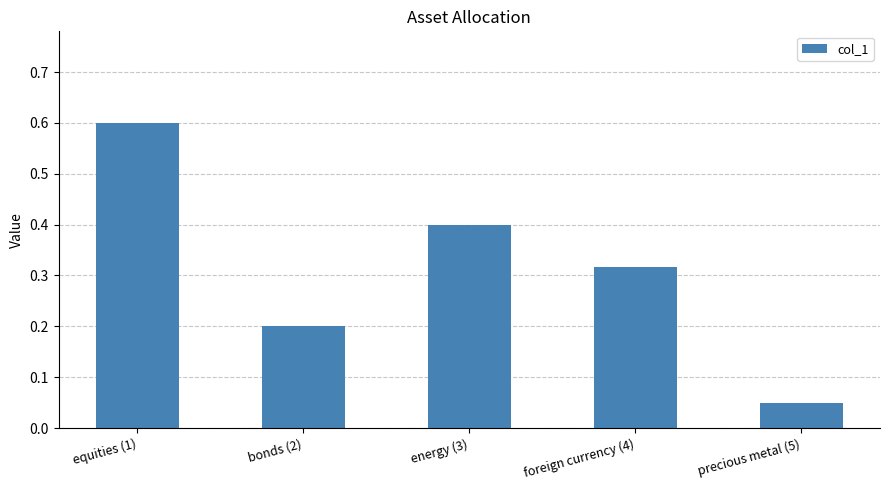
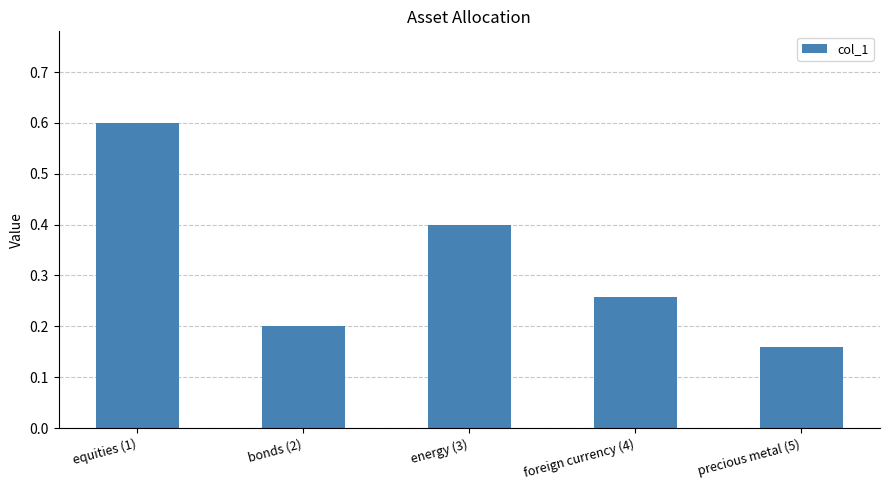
  {
    "equities (1)": 0.60,
    "bonds (2)": 0.20,
    "energy (3)": 0.40,
-   "foreign currency (4)": 0.32,
-   "precious metal (5)": 0.05
+   "foreign currency (4)": 0.26,
+   "precious metal (5)": 0.16
  }
